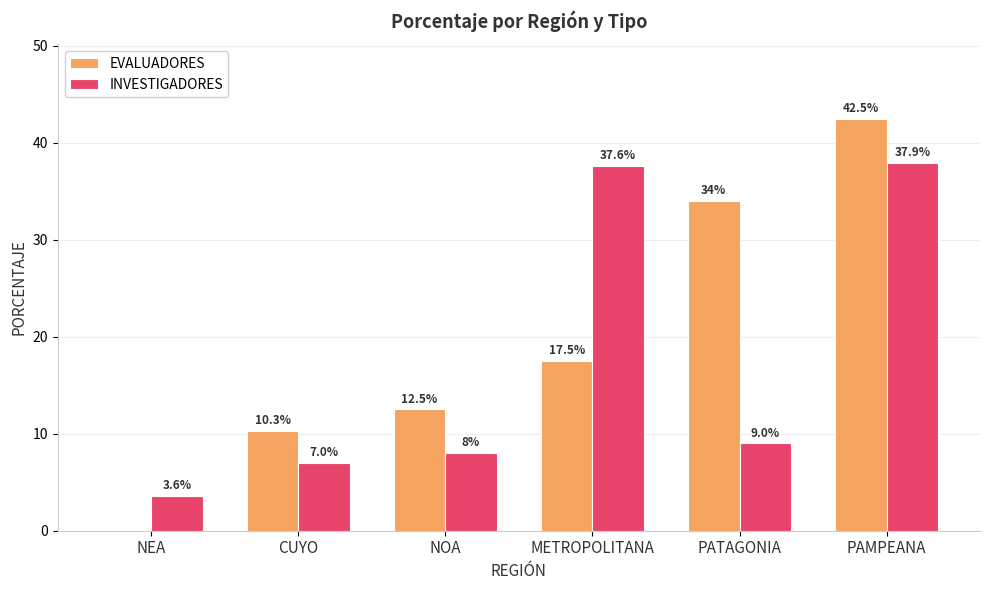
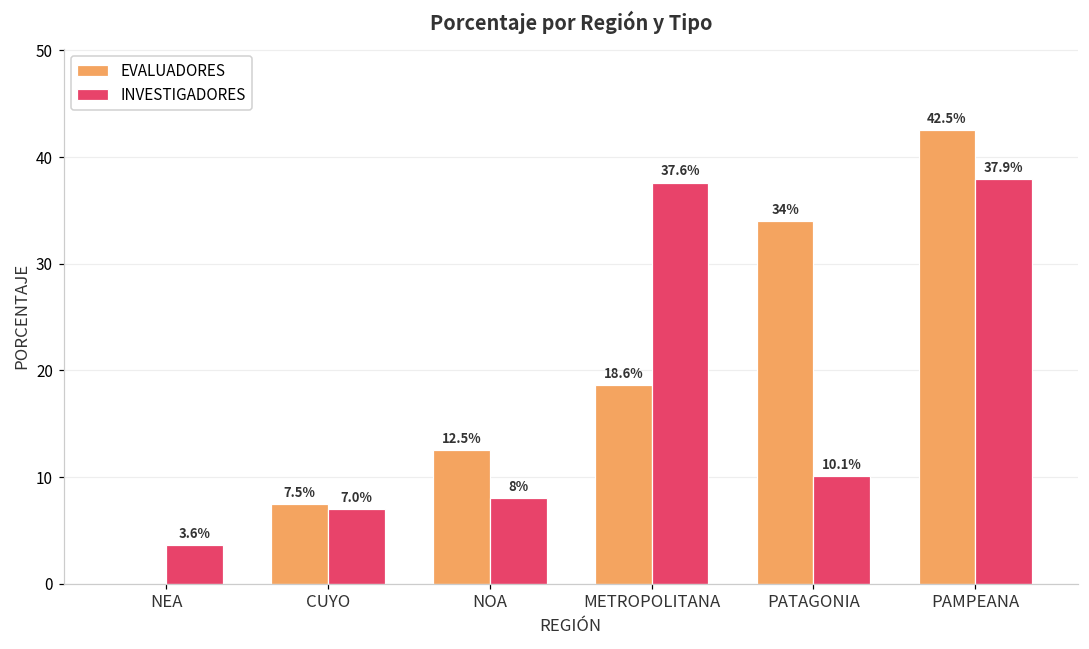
  {
    "EVALUADORES": {
-     "CUYO": "10.3%",
+     "CUYO": "7.5%",
      "NOA": "12.5%",
-     "METROPOLITANA": "17.5%",
+     "METROPOLITANA": "18.6%",
      "PATAGONIA": "34%",
      "PAMPEANA": "42.5%"
    },
    "INVESTIGADORES": {
      "NEA": "3.6%",
      "CUYO": "7.0%",
      "NOA": "8%",
      "METROPOLITANA": "37.6%",
-     "PATAGONIA": "9.0%",
+     "PATAGONIA": "10.1%",
      "PAMPEANA": "37.9%"
    }
  }
